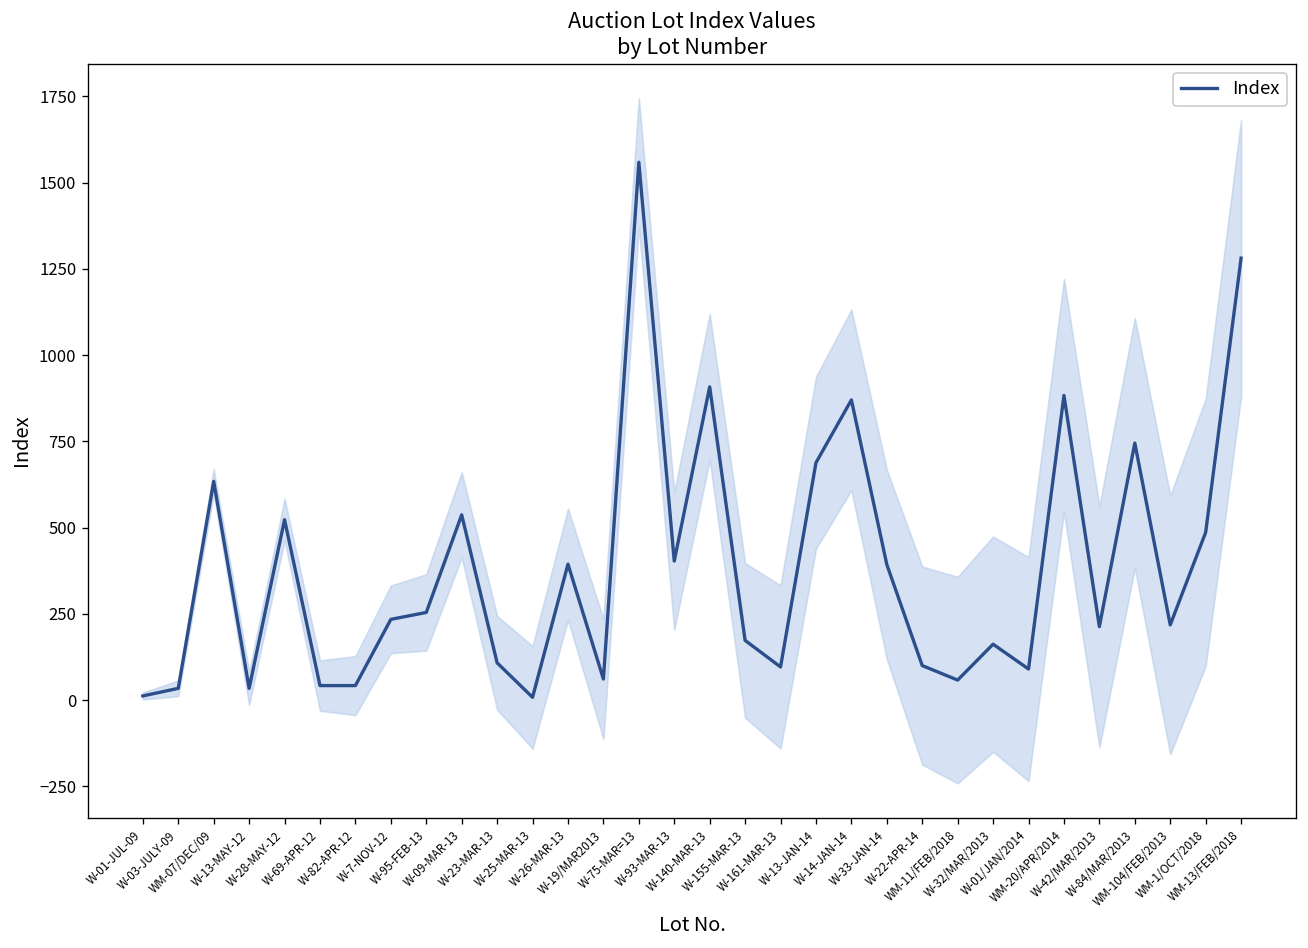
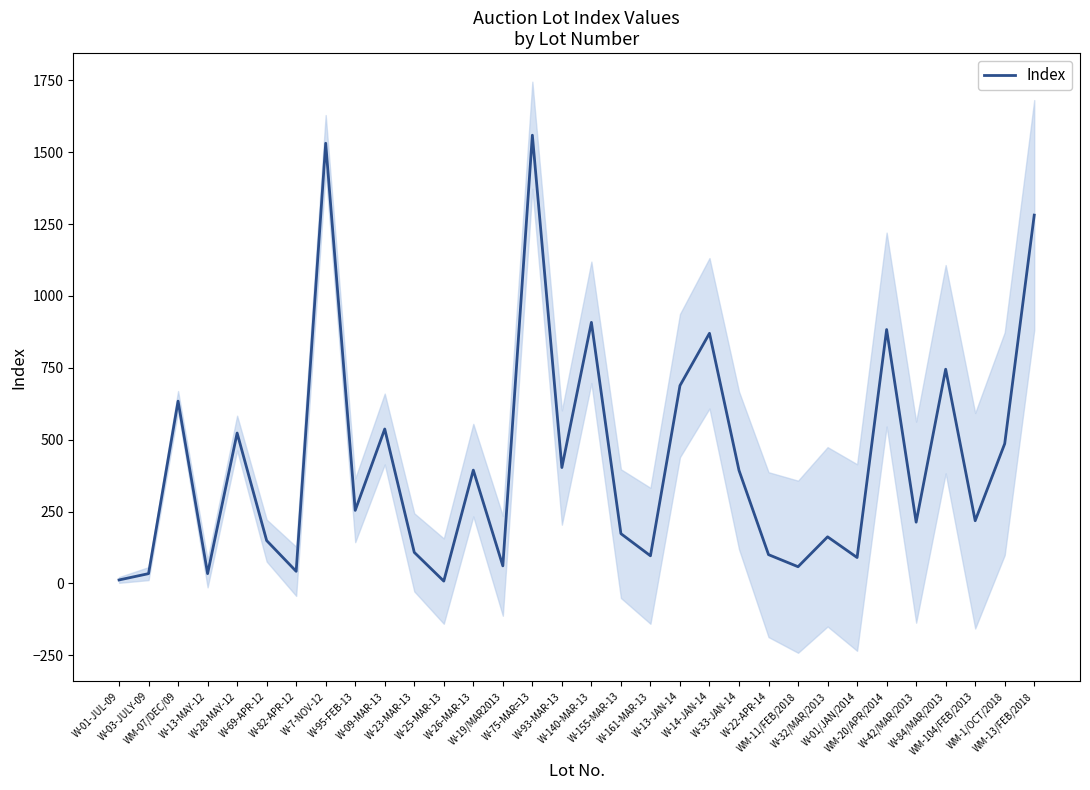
  {
    "Index": {
      "W-01-JUL-09": 10,
      "W-03-JULY-09": 30,
      "WM-07/DEC/09": 630,
      "W-13-MAY-12": 30,
      "W-28-MAY-12": 520,
-     "W-69-APR-12": 40,
+     "W-69-APR-12": 150,
      "W-82-APR-12": 40,
-     "W-7-NOV-12": 230,
+     "W-7-NOV-12": 1530,
      "W-95-FEB-13": 250,
      "W-09-MAR-13": 540,
      "W-23-MAR-13": 110,
      "W-25-MAR-13": 10,
      "W-26-MAR-13": 390,
      "W-19/MAR2013": 60,
      "W-75-MAR=13": 1560,
      "W-93-MAR-13": 400,
      "W-140-MAR-13": 910,
      "W-155-MAR-13": 170,
      "W-161-MAR-13": 100,
      "W-13-JAN-14": 690,
      "W-14-JAN-14": 870,
      "W-33-JAN-14": 390,
      "W-22-APR-14": 100,
      "WM-11/FEB/2018": 60,
      "W-32/MAR/2013": 160,
      "W-01/JAN/2014": 90,
      "WM-20/APR/2014": 880,
      "W-42/MAR/2013": 210,
      "W-84/MAR/2013": 750,
      "WM-104/FEB/2013": 220,
      "WM-1/OCT/2018": 490,
      "WM-13/FEB/2018": 1280
    }
  }
